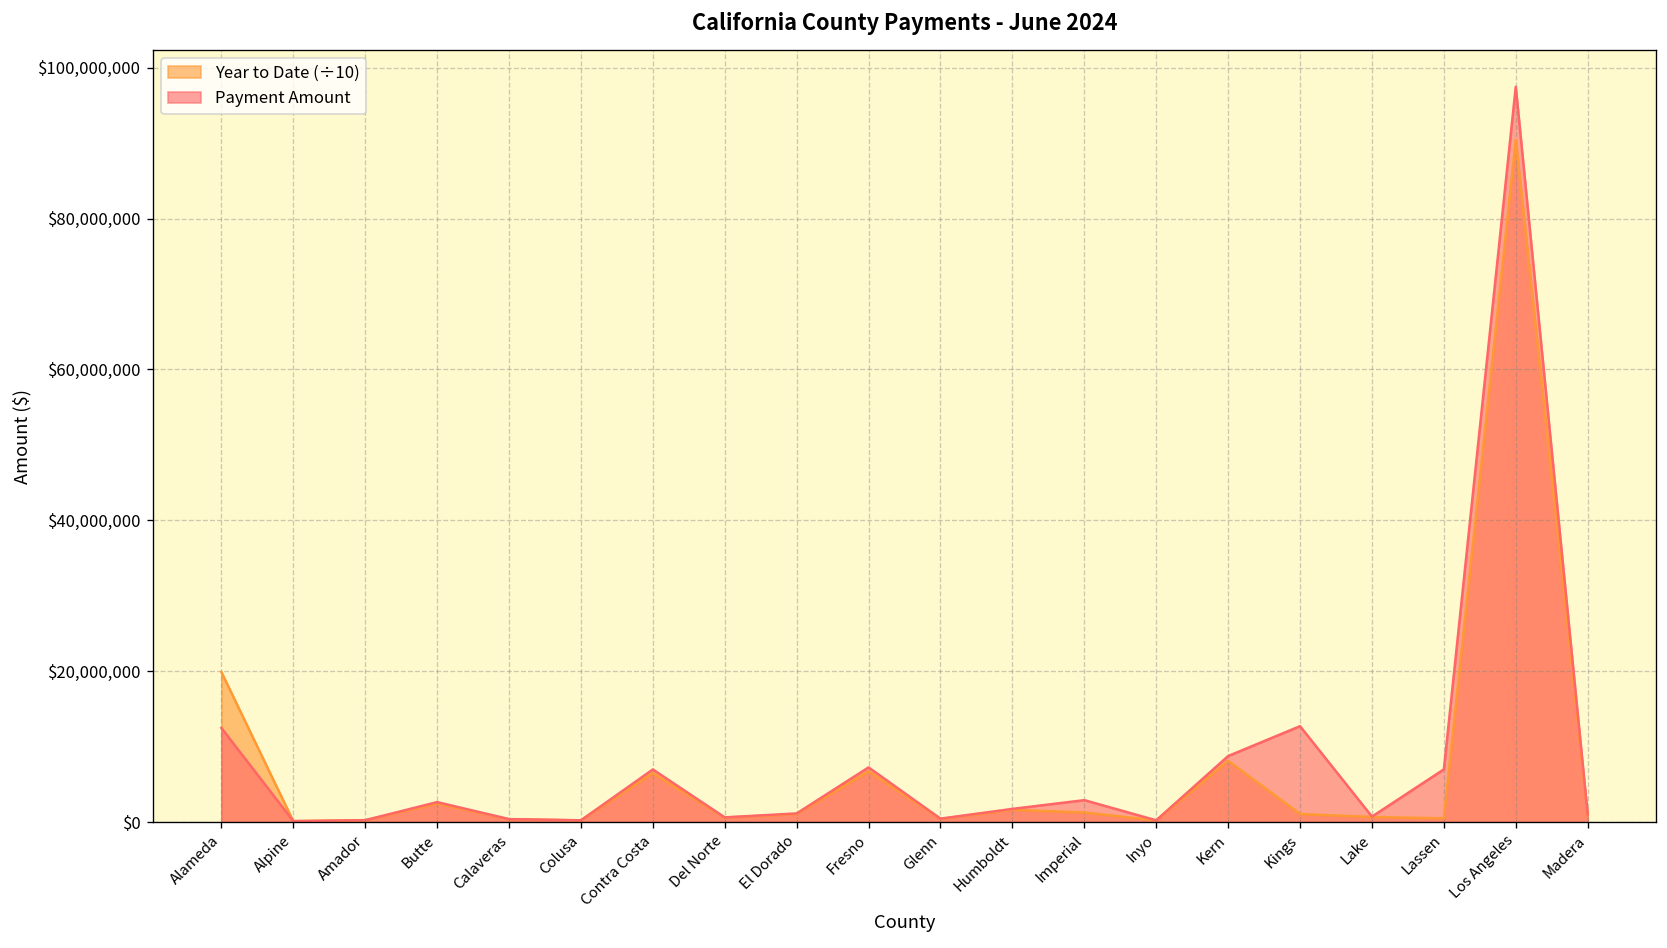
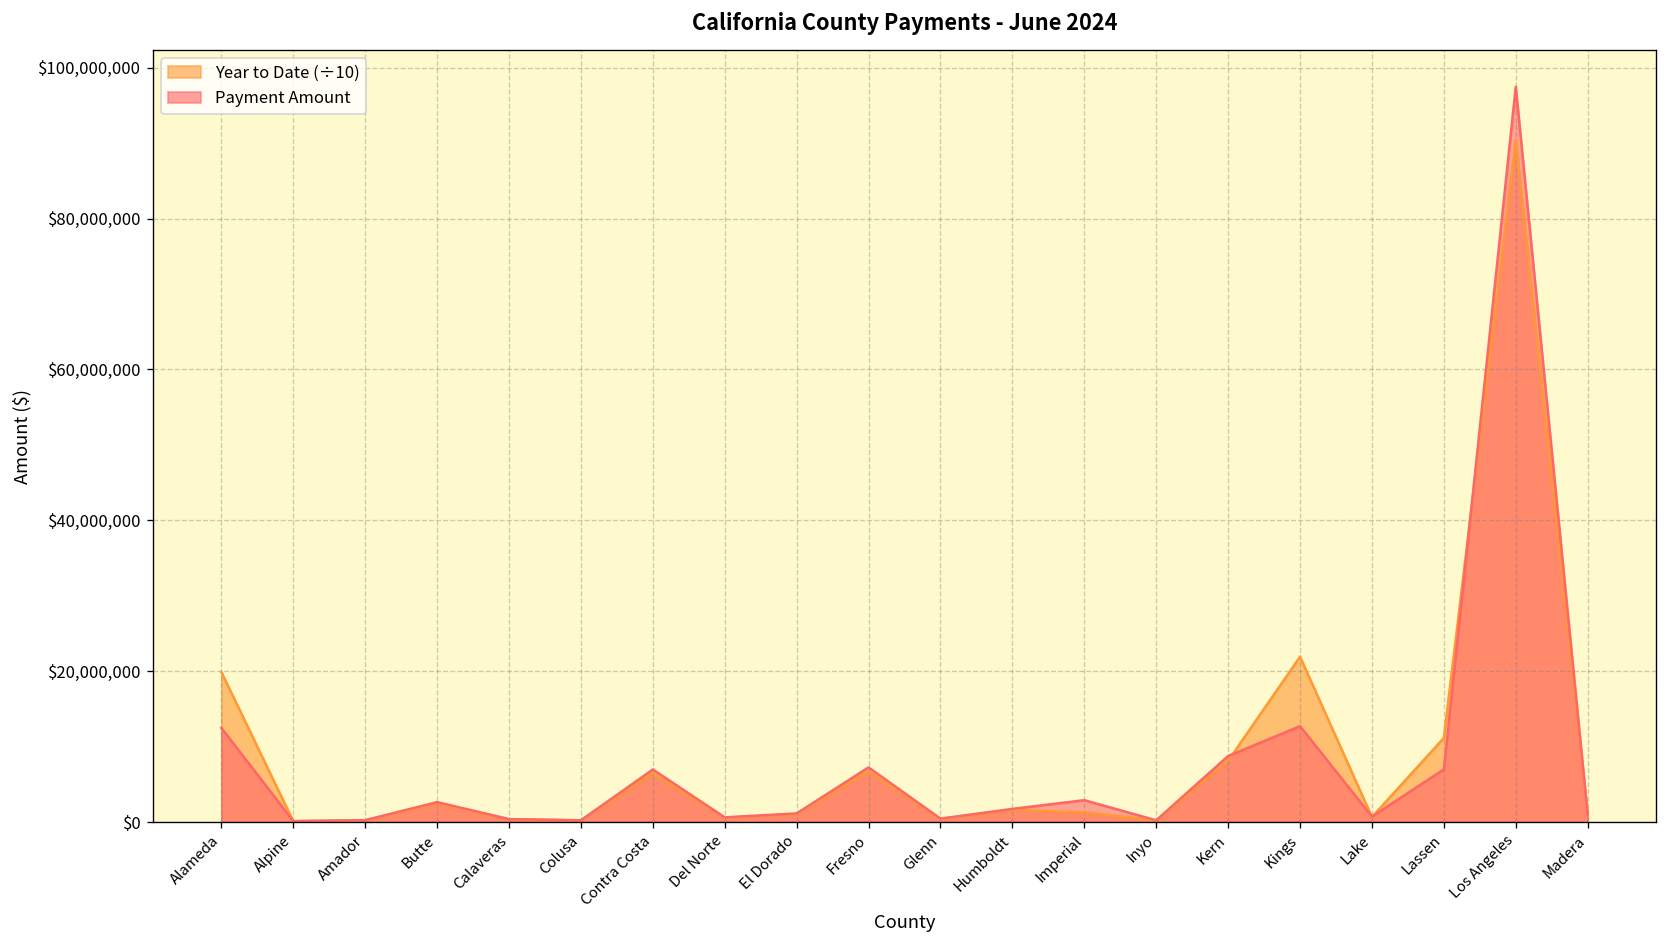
  {
    "Year to Date (÷10)": {
      "Alameda": "$20,000,000",
      "Contra Costa": "$6,000,000",
      "Fresno": "$7,000,000",
      "Imperial": "$1,000,000",
      "Kern": "$8,000,000",
-     "Kings": "$1,000,000",
-     "Lassen": "$0",
+     "Kings": "$22,000,000",
+     "Lassen": "$11,000,000",
      "Los Angeles": "$90,000,000"
    },
    "Payment Amount": {
      "Alameda": "$12,000,000",
      "Contra Costa": "$7,000,000",
      "Fresno": "$7,000,000",
      "Imperial": "$3,000,000",
      "Kern": "$9,000,000",
      "Kings": "$13,000,000",
      "Lassen": "$7,000,000",
      "Los Angeles": "$97,000,000"
    }
  }
